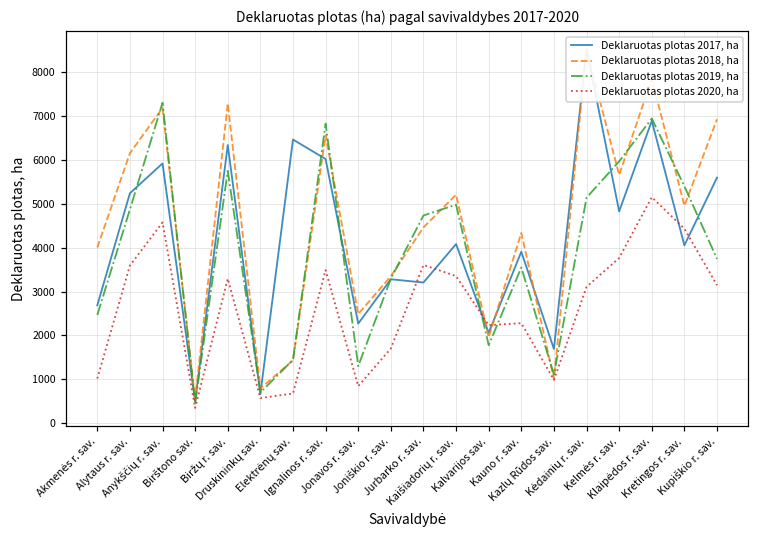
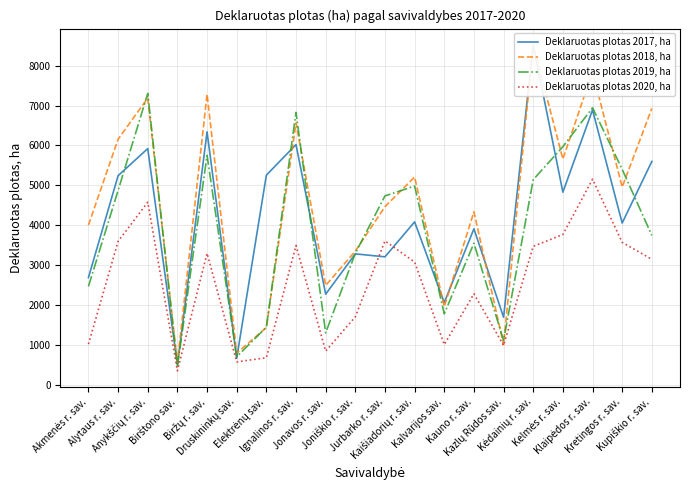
  {
    "Deklaruotas plotas 2017, ha": {
      "Akmenės r. sav.": 2700,
      "Alytaus r. sav.": 5200,
      "Anykščių r. sav.": 5900,
      "Biržų r. sav.": 6300,
-     "Elektrėnų sav.": 6500,
+     "Elektrėnų sav.": 5300,
      "Ignalinos r. sav.": 6000,
      "Jonavos r. sav.": 2300,
      "Jurbarko r. sav.": 3200,
      "Kaišiadorių r. sav.": 4100,
      "Kalvarijos sav.": 2100,
      "Kauno r. sav.": 3900,
      "Kazlų Rūdos sav.": 1700,
      "Kelmės r. sav.": 4800,
      "Kretingos r. sav.": 4100,
      "Kupiškio r. sav.": 5600
    },
    "Deklaruotas plotas 2018, ha": {
      "Akmenės r. sav.": 4000,
      "Alytaus r. sav.": 6200,
      "Anykščių r. sav.": 7200,
      "Biržų r. sav.": 7300,
      "Druskininkų sav.": 800,
      "Ignalinos r. sav.": 6600,
      "Jonavos r. sav.": 2500,
      "Jurbarko r. sav.": 4500,
      "Kaišiadorių r. sav.": 5200,
      "Kalvarijos sav.": 2000,
      "Kauno r. sav.": 4300,
      "Kelmės r. sav.": 5700,
      "Kretingos r. sav.": 5000,
      "Kupiškio r. sav.": 6900
    },
    "Deklaruotas plotas 2019, ha": {
      "Akmenės r. sav.": 2500,
      "Alytaus r. sav.": 4900,
      "Anykščių r. sav.": 7300,
      "Biržų r. sav.": 5800,
      "Ignalinos r. sav.": 6800,
      "Jonavos r. sav.": 1300,
      "Jurbarko r. sav.": 4700,
      "Kaišiadorių r. sav.": 5000,
      "Kalvarijos sav.": 1800,
      "Kauno r. sav.": 3500,
      "Kazlų Rūdos sav.": 1100,
      "Kėdainių r. sav.": 5100,
      "Kelmės r. sav.": 6000,
      "Kretingos r. sav.": 5400,
      "Kupiškio r. sav.": 3700
    },
    "Deklaruotas plotas 2020, ha": {
      "Akmenės r. sav.": 1000,
      "Alytaus r. sav.": 3600,
      "Anykščių r. sav.": 4600,
      "Birštono sav.": 300,
      "Biržų r. sav.": 3300,
      "Druskininkų sav.": 600,
      "Elektrėnų sav.": 700,
      "Ignalinos r. sav.": 3500,
      "Jonavos r. sav.": 800,
      "Joniškio r. sav.": 1700,
      "Jurbarko r. sav.": 3600,
-     "Kaišiadorių r. sav.": 3400,
-     "Kalvarijos sav.": 2200,
+     "Kaišiadorių r. sav.": 3100,
+     "Kalvarijos sav.": 1000,
      "Kauno r. sav.": 2300,
-     "Kėdainių r. sav.": 3100,
+     "Kėdainių r. sav.": 3500,
      "Kelmės r. sav.": 3800,
      "Klaipėdos r. sav.": 5200,
-     "Kretingos r. sav.": 4400,
+     "Kretingos r. sav.": 3600,
      "Kupiškio r. sav.": 3100
    }
  }
